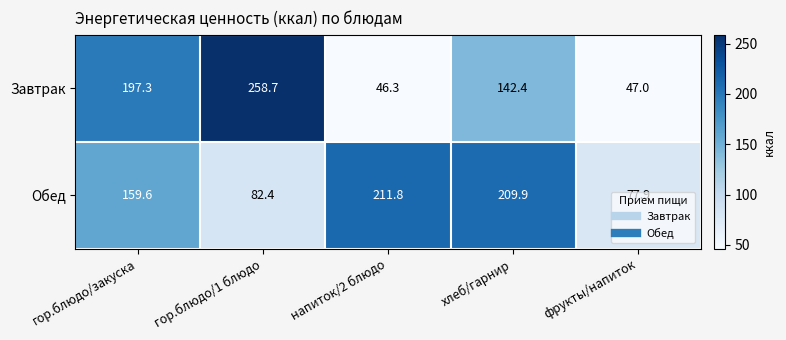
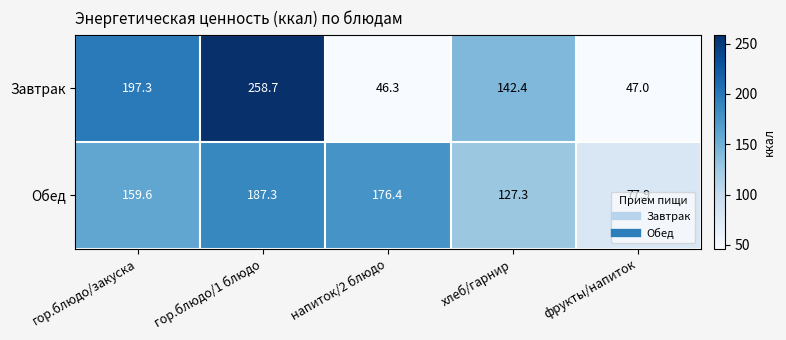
  {
    "Завтрак": {
      "гор.блюдо/закуска": 197.3,
      "гор.блюдо/1 блюдо": 258.7,
      "напиток/2 блюдо": 46.3,
      "хлеб/гарнир": 142.4,
      "фрукты/напиток": 47.0
    },
    "Обед": {
      "гор.блюдо/закуска": 159.6,
-     "гор.блюдо/1 блюдо": 82.4,
-     "напиток/2 блюдо": 211.8,
-     "хлеб/гарнир": 209.9
+     "гор.блюдо/1 блюдо": 187.3,
+     "напиток/2 блюдо": 176.4,
+     "хлеб/гарнир": 127.3
    }
  }
